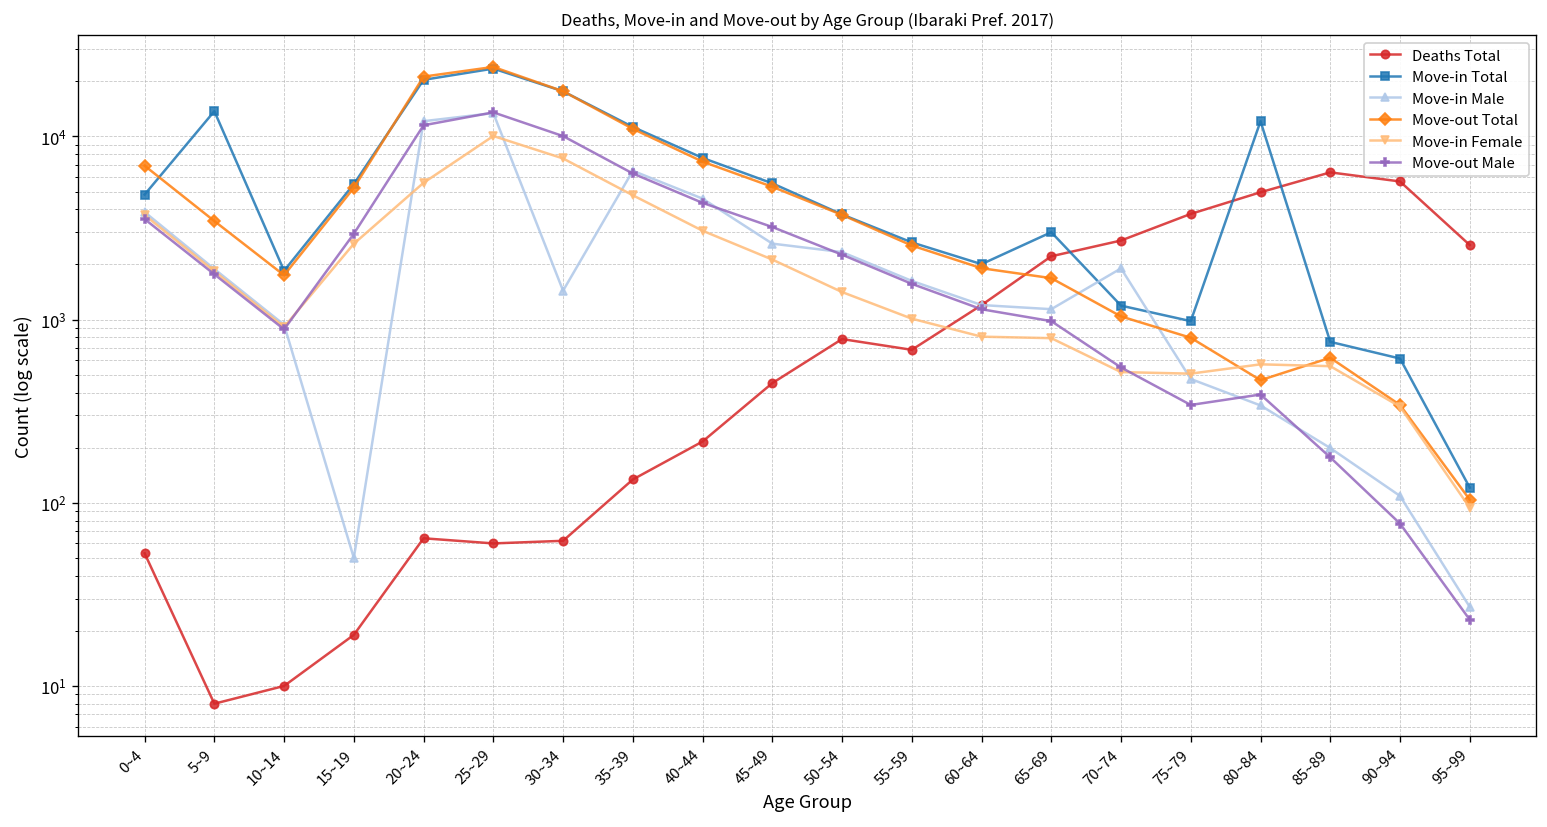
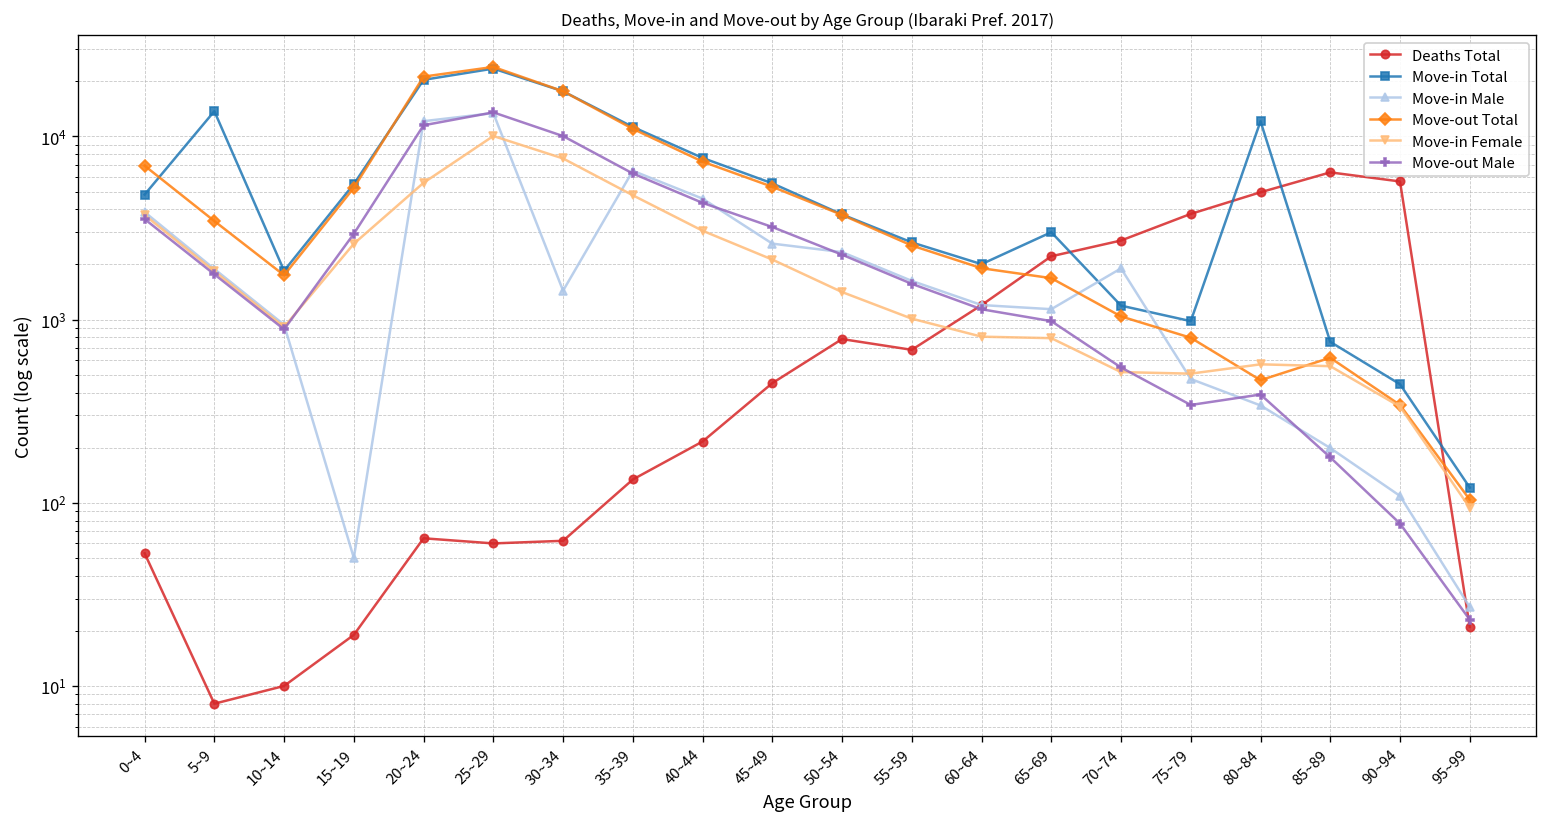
  {
    "Deaths Total": {
      "0~4": 53,
      "5~9": 8,
      "10~14": 10,
      "15~19": 19,
      "20~24": 64,
      "25~29": 60,
      "30~34": 62,
      "35~39": 130,
      "40~44": 220,
      "45~49": 450,
      "50~54": 800,
      "55~59": 700,
      "65~69": 2200,
      "70~74": 2700,
      "75~79": 3800,
      "80~84": 5000,
      "85~89": 6400,
-     "95~99": 2600
+     "95~99": 21
    },
    "Move-in Total": {
      "0~4": 4800,
      "5~9": 14000,
      "10~14": 1800,
      "15~19": 5500,
      "20~24": 20000,
      "40~44": 8000,
      "45~49": 5500,
      "55~59": 2600,
      "60~64": 2000,
      "65~69": 3000,
      "70~74": 1200,
      "75~79": 1000,
      "80~84": 12000,
      "85~89": 800,
-     "90~94": 610,
+     "90~94": 440,
      "95~99": 120
    },
    "Move-in Male": {
      "15~19": 50,
      "20~24": 12000,
      "30~34": 1400,
      "40~44": 4600,
      "45~49": 2600,
      "65~69": 1100,
      "70~74": 1900,
      "75~79": 470,
      "80~84": 340,
      "85~89": 200,
      "90~94": 110,
      "95~99": 27
    },
    "Move-out Total": {
      "0~4": 7000,
      "5~9": 3500,
      "10~14": 1700,
      "15~19": 5200,
      "20~24": 21000,
      "40~44": 7000,
      "45~49": 5300,
      "55~59": 2500,
      "60~64": 1900,
      "65~69": 1700,
      "70~74": 1000,
      "75~79": 800,
      "80~84": 470,
      "85~89": 620,
      "95~99": 100
    },
    "Move-in Female": {
      "15~19": 2600,
      "20~24": 5600,
      "25~29": 10000,
      "30~34": 8000,
      "35~39": 4800,
      "40~44": 3100,
      "45~49": 2100,
      "50~54": 1400,
      "55~59": 1000,
      "60~64": 800,
      "65~69": 800,
      "70~74": 520,
      "75~79": 510,
      "80~84": 570,
      "85~89": 560,
      "95~99": 90
    },
    "Move-out Male": {
      "0~4": 3500,
      "15~19": 2900,
      "20~24": 12000,
      "30~34": 10000,
      "40~44": 4300,
      "45~49": 3200,
      "60~64": 1100,
      "65~69": 1000,
      "70~74": 550,
      "75~79": 340,
      "80~84": 390,
      "85~89": 180,
      "90~94": 80,
      "95~99": 23
    }
  }
